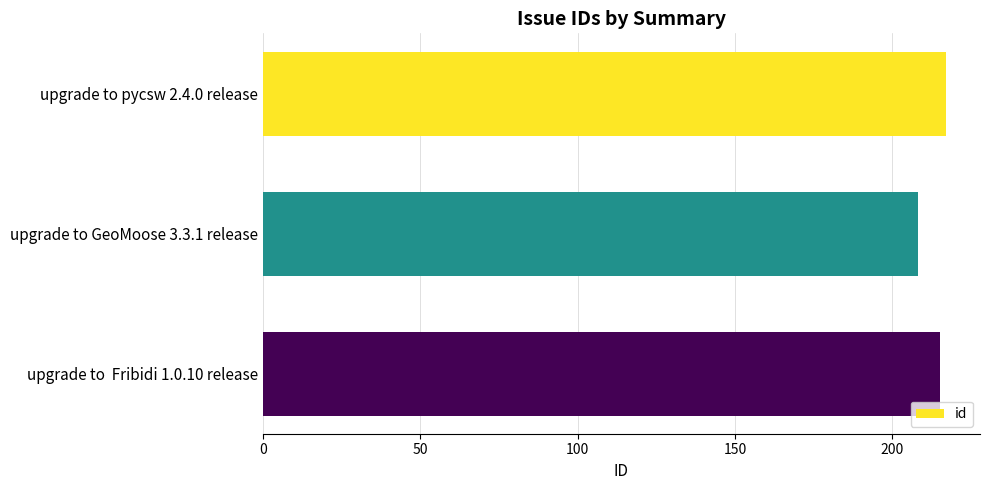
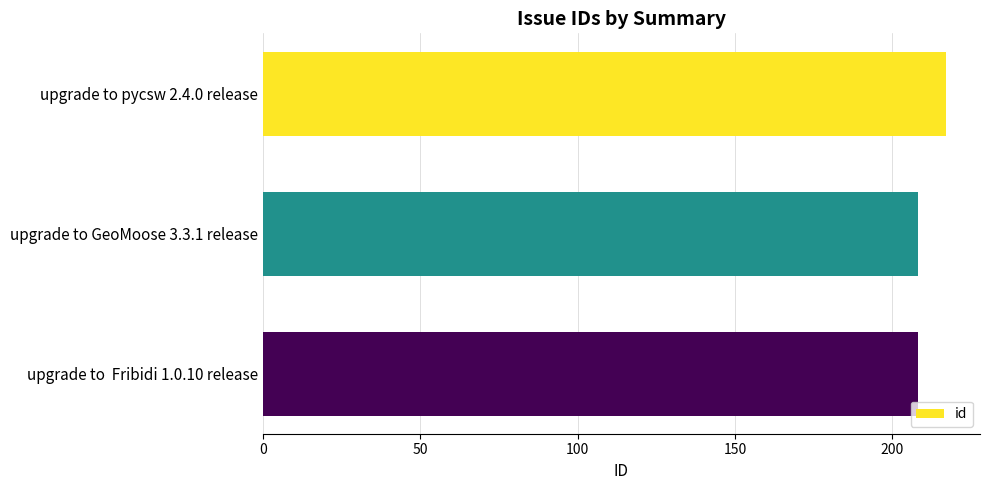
  {
    "upgrade to pycsw 2.4.0 release": 217,
    "upgrade to GeoMoose 3.3.1 release": 208,
-   "upgrade to Fribidi 1.0.10 release": 215
+   "upgrade to Fribidi 1.0.10 release": 208
  }
